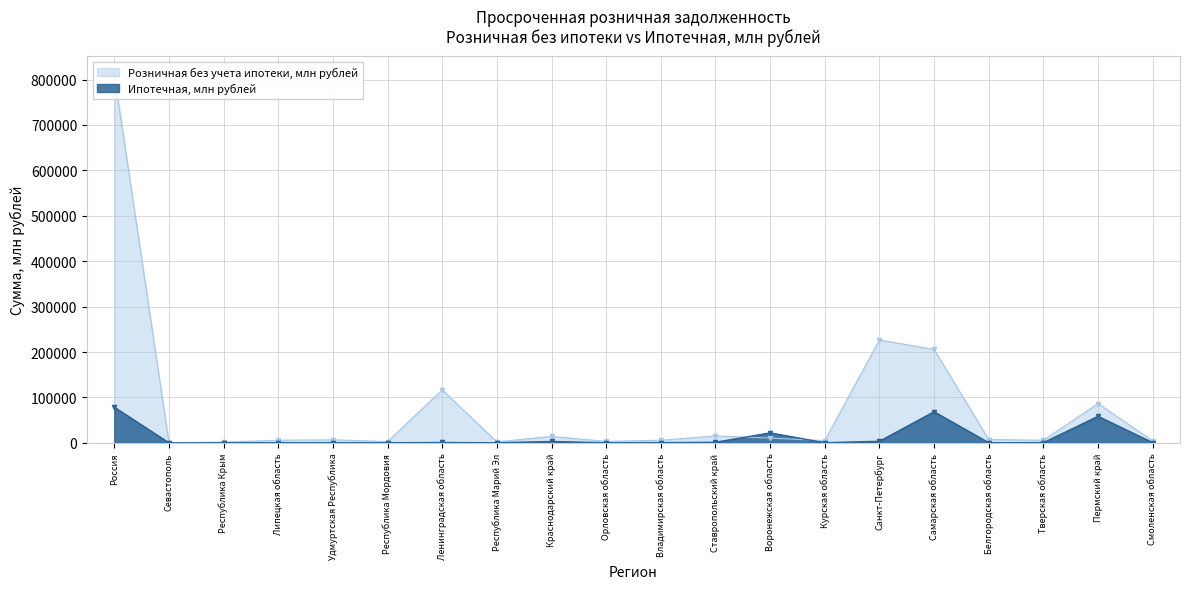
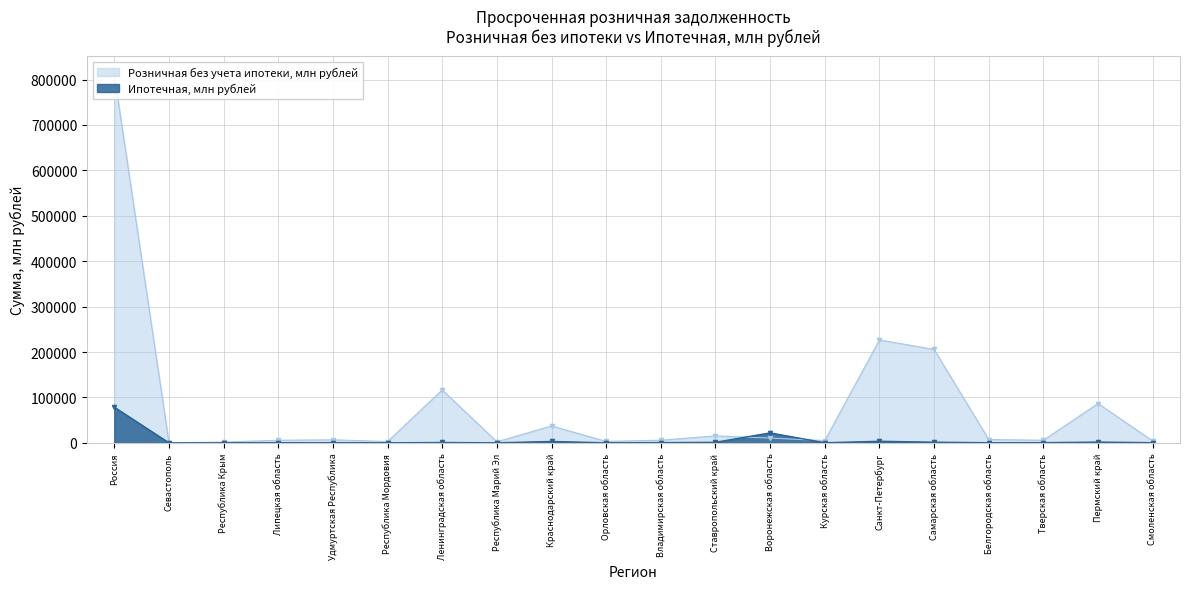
  {
    "Розничная без учета ипотеки, млн рублей": {
      "Удмуртская Республика": 10000,
      "Ленинградская область": 120000,
-     "Краснодарский край": 10000,
+     "Краснодарский край": 40000,
      "Ставропольский край": 20000,
      "Воронежская область": 10000,
      "Санкт-Петербург": 230000,
      "Самарская область": 210000,
      "Белгородская область": 10000,
      "Пермский край": 90000
    },
    "Ипотечная, млн рублей": {
      "Россия": 80000,
      "Удмуртская Республика": 0,
      "Ленинградская область": 0,
      "Краснодарский край": 0,
      "Ставропольский край": 0,
      "Воронежская область": 20000,
      "Санкт-Петербург": 0,
-     "Самарская область": 70000,
+     "Самарская область": 0,
      "Белгородская область": 0,
-     "Пермский край": 60000
+     "Пермский край": 0
    }
  }
